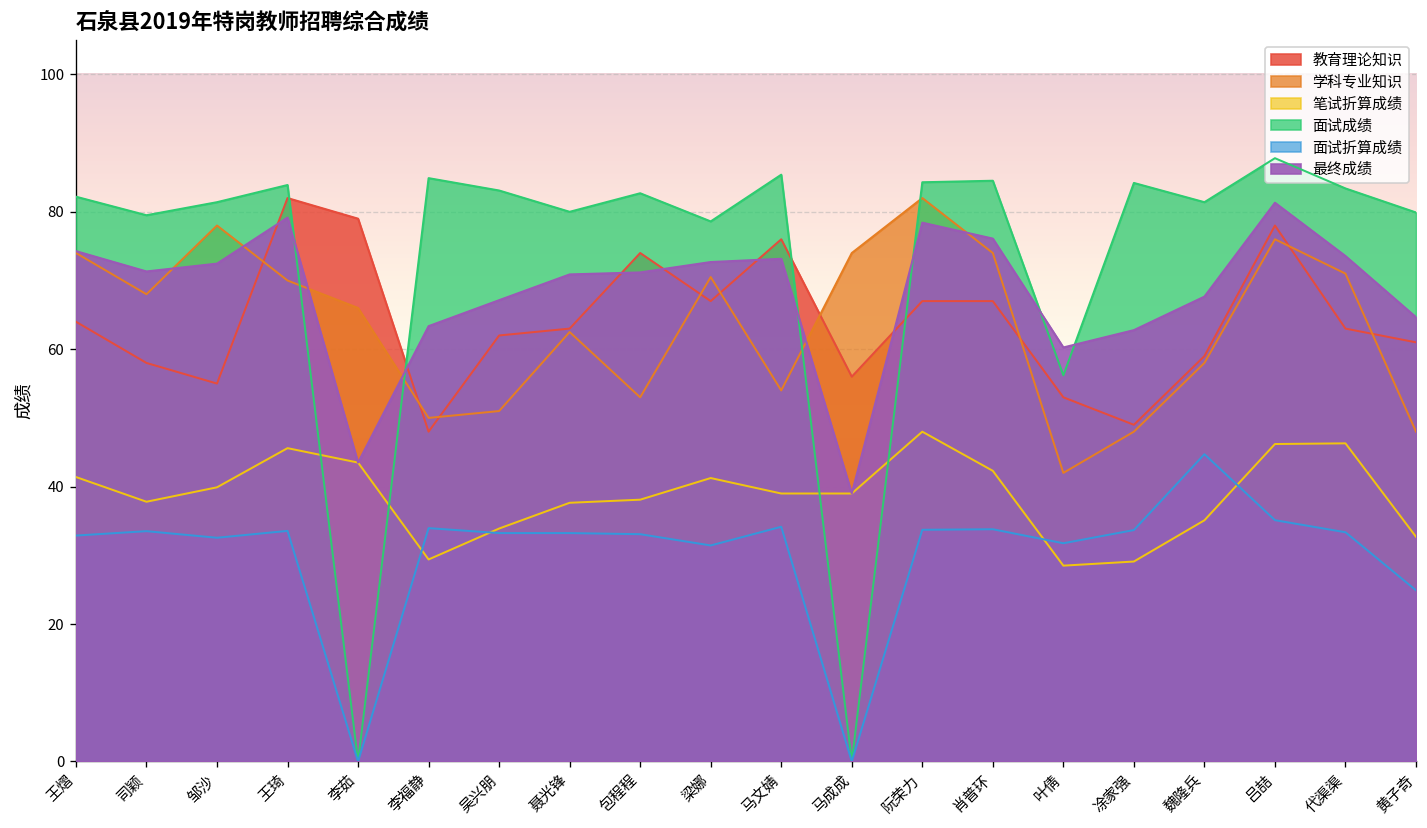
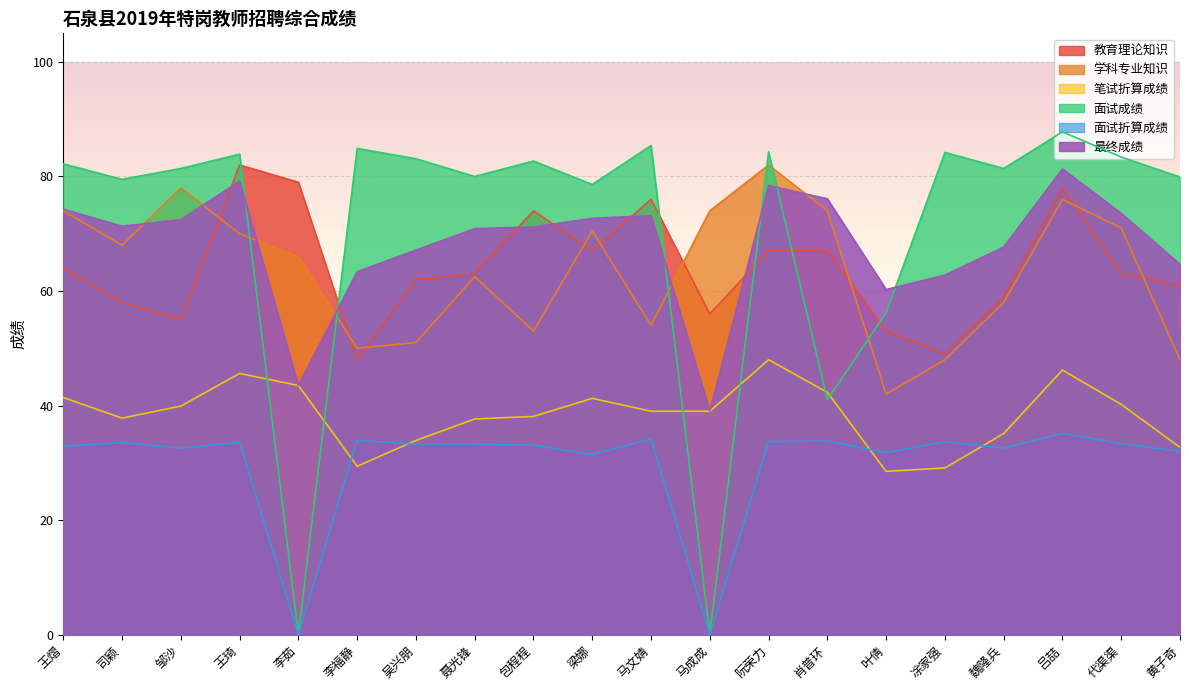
  {
    "笔试折算成绩": {
      "王熠": 41,
      "司颖": 38,
      "邹沙": 40,
      "王琦": 46,
      "李福静": 29,
      "吴兴朋": 34,
      "聂光锋": 38,
      "包程程": 38,
      "梁娜": 41,
      "马文婧": 39,
      "阮荣力": 48,
      "肖普环": 42,
      "叶倩": 29,
      "凃家强": 29,
      "魏隆兵": 35,
      "吕喆": 46,
-     "代渠渠": 46,
+     "代渠渠": 40,
      "黄子奇": 33
    },
    "面试成绩": {
      "王熠": 82,
      "司颖": 80,
      "邹沙": 81,
      "王琦": 84,
      "李福静": 85,
      "吴兴朋": 83,
      "聂光锋": 80,
      "包程程": 83,
      "梁娜": 79,
      "马文婧": 85,
      "阮荣力": 84,
-     "肖普环": 85,
+     "肖普环": 41,
      "叶倩": 56,
      "凃家强": 84,
      "魏隆兵": 81,
      "黄子奇": 80
    },
    "面试折算成绩": {
      "王熠": 33,
      "司颖": 34,
      "邹沙": 33,
      "王琦": 34,
      "李福静": 34,
      "吴兴朋": 33,
      "聂光锋": 33,
      "包程程": 33,
      "梁娜": 31,
      "马文婧": 34,
      "阮荣力": 34,
      "肖普环": 34,
      "叶倩": 32,
      "凃家强": 34,
-     "魏隆兵": 45,
+     "魏隆兵": 33,
      "吕喆": 35,
      "代渠渠": 33,
-     "黄子奇": 25
+     "黄子奇": 32
    },
    "最终成绩": {
      "司颖": 71,
      "邹沙": 72,
      "王琦": 79,
      "李福静": 63,
      "吴兴朋": 67,
      "聂光锋": 71,
      "包程程": 71,
      "梁娜": 73,
      "马文婧": 73,
      "阮荣力": 78,
      "肖普环": 76,
      "叶倩": 60,
      "凃家强": 63,
      "魏隆兵": 68,
      "吕喆": 81,
      "代渠渠": 74,
      "黄子奇": 65
    }
  }
